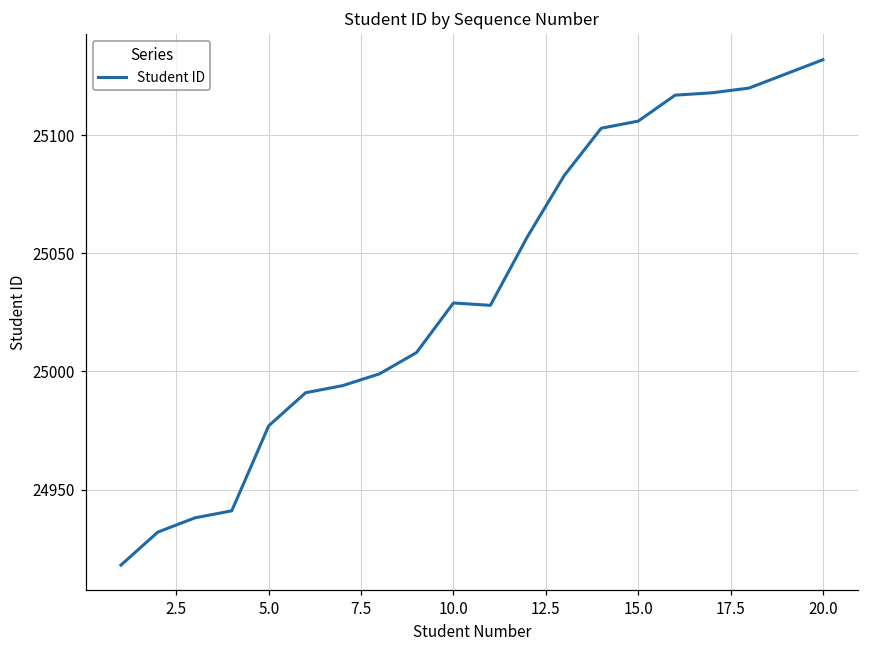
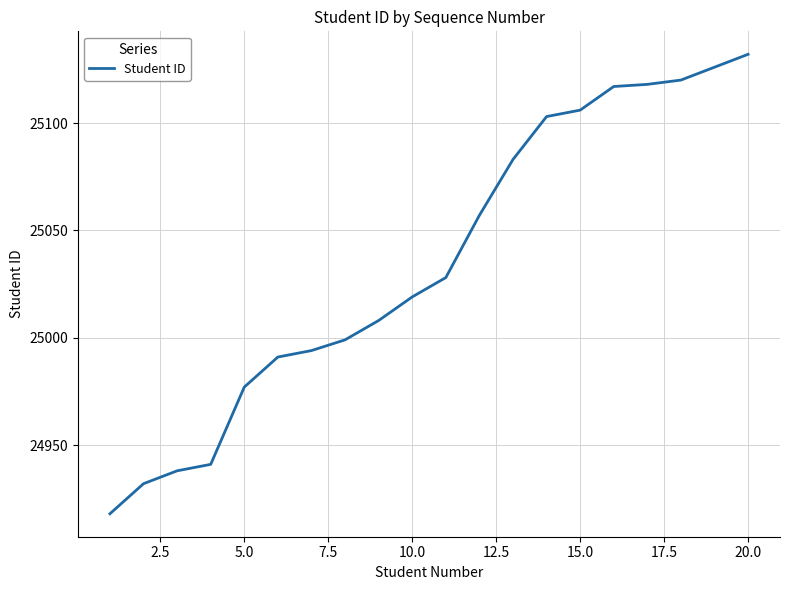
  {
    "5.0": 24977,
-   "10.0": 25029,
+   "10.0": 25019,
    "15.0": 25106,
    "20.0": 25132
  }
